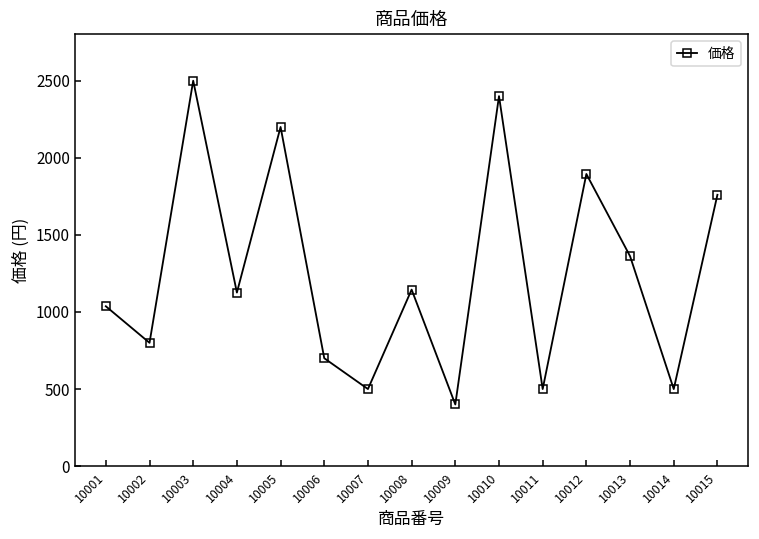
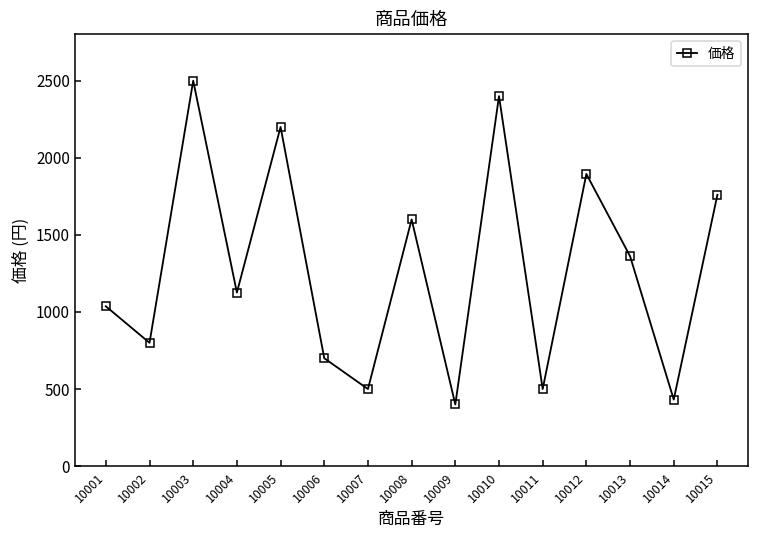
  {
    "10001": 1040,
    "10002": 800,
    "10003": 2500,
    "10004": 1130,
    "10005": 2200,
    "10006": 700,
    "10007": 500,
-   "10008": 1150,
+   "10008": 1600,
    "10009": 400,
    "10010": 2400,
    "10011": 500,
    "10012": 1900,
    "10013": 1360,
-   "10014": 500,
+   "10014": 430,
    "10015": 1760
  }
